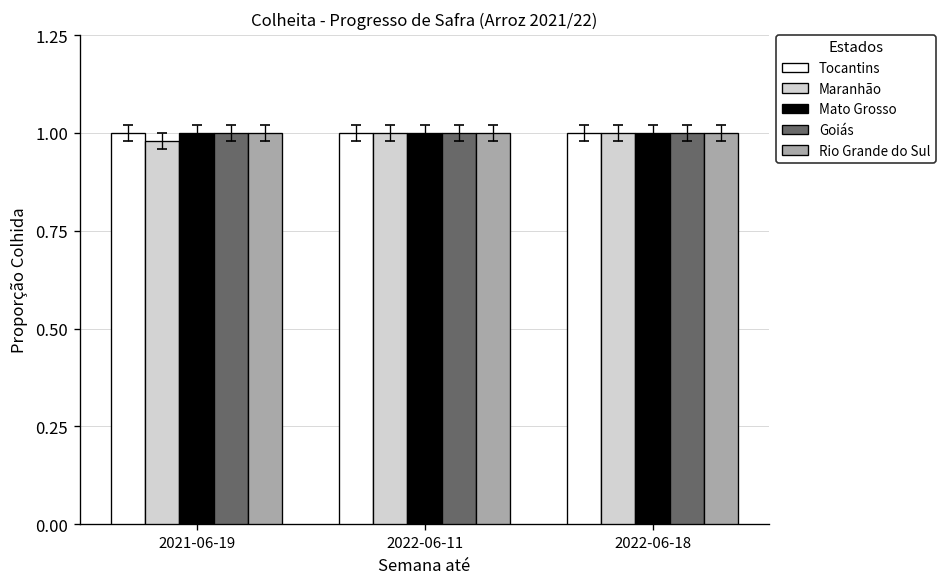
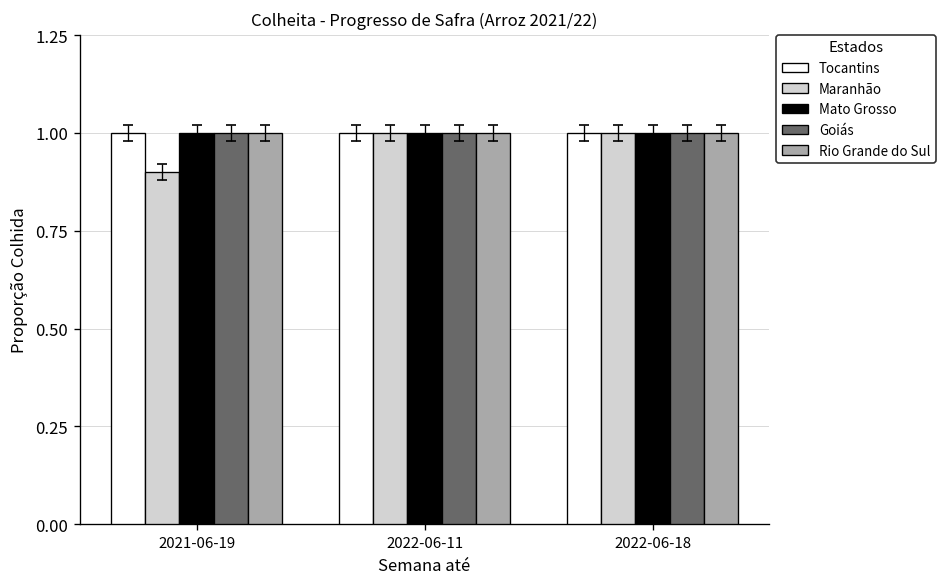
  {
    "Tocantins": {
      "2021-06-19": 1.00,
      "2022-06-11": 1.00,
      "2022-06-18": 1.00
    },
    "Maranhão": {
-     "2021-06-19": 0.98,
+     "2021-06-19": 0.90,
      "2022-06-11": 1.00,
      "2022-06-18": 1.00
    },
    "Mato Grosso": {
      "2021-06-19": 1.00,
      "2022-06-11": 1.00,
      "2022-06-18": 1.00
    },
    "Goiás": {
      "2021-06-19": 1.00,
      "2022-06-11": 1.00,
      "2022-06-18": 1.00
    },
    "Rio Grande do Sul": {
      "2021-06-19": 1.00,
      "2022-06-11": 1.00,
      "2022-06-18": 1.00
    }
  }
